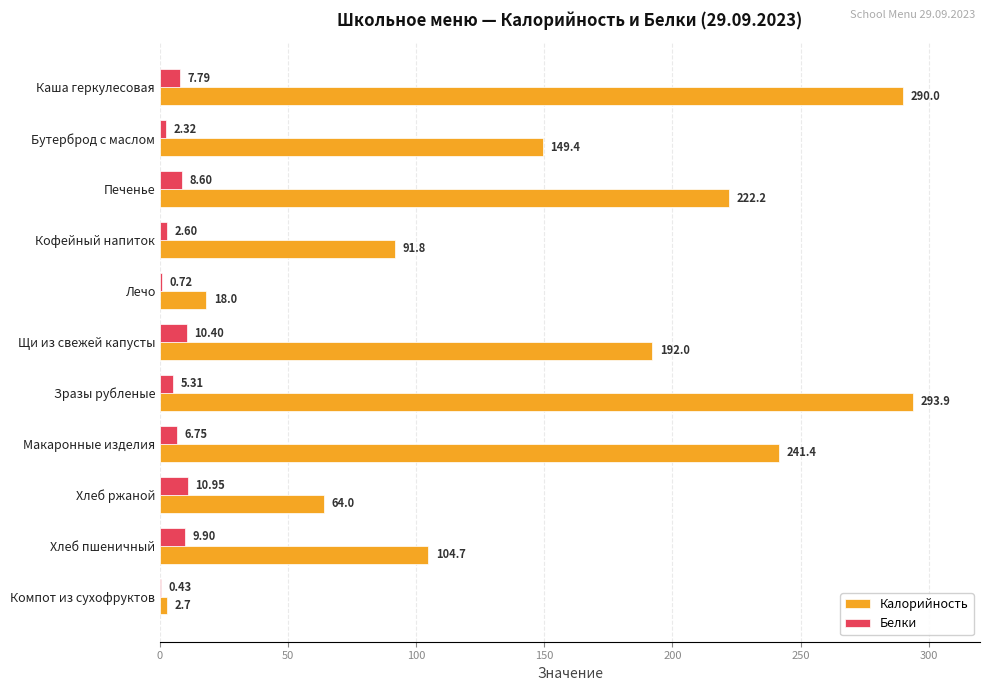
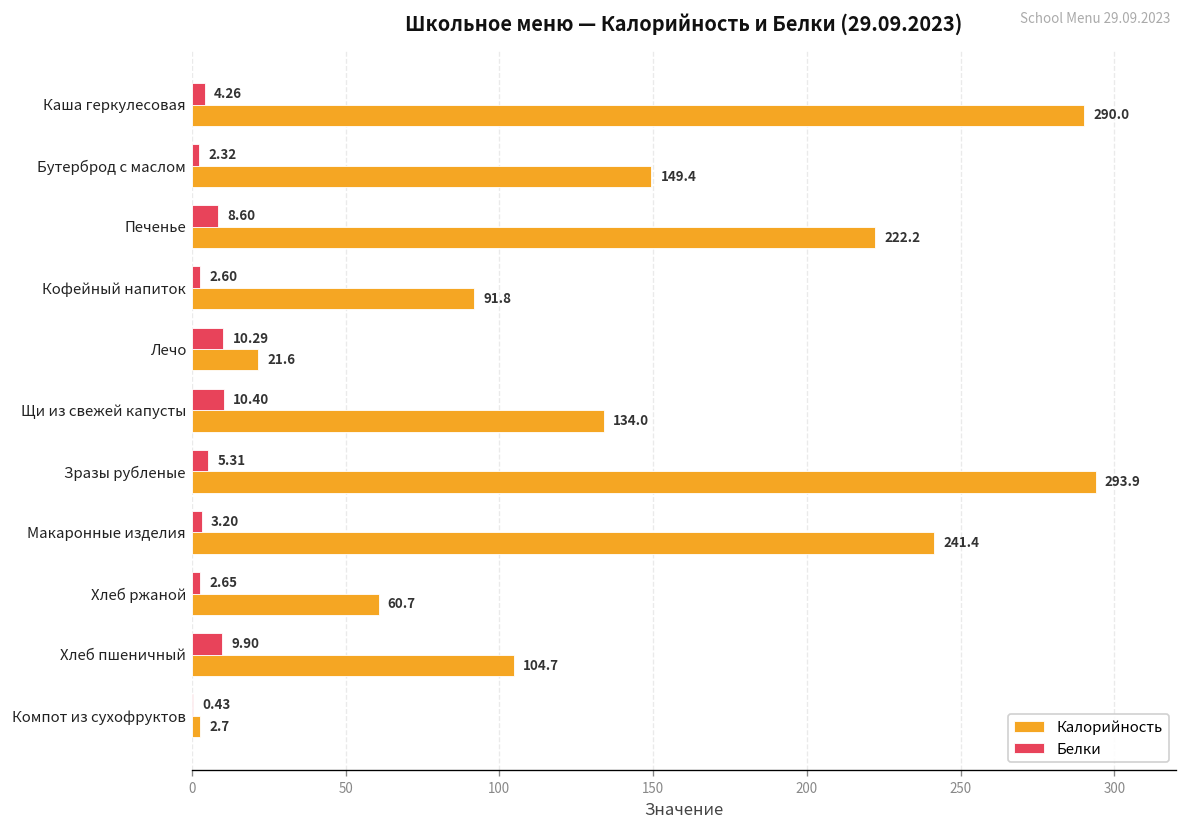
  {
    "Калорийность": {
      "Каша геркулесовая": 290.0,
      "Бутерброд с маслом": 149.4,
      "Печенье": 222.2,
      "Кофейный напиток": 91.8,
-     "Лечо": 18.0,
-     "Щи из свежей капусты": 192.0,
+     "Лечо": 21.6,
+     "Щи из свежей капусты": 134.0,
      "Зразы рубленые": 293.9,
      "Макаронные изделия": 241.4,
-     "Хлеб ржаной": 64.0,
+     "Хлеб ржаной": 60.7,
      "Хлеб пшеничный": 104.7,
      "Компот из сухофруктов": 2.7
    },
    "Белки": {
-     "Каша геркулесовая": 7.79,
+     "Каша геркулесовая": 4.26,
      "Бутерброд с маслом": 2.32,
      "Печенье": 8.60,
      "Кофейный напиток": 2.60,
-     "Лечо": 0.72,
+     "Лечо": 10.29,
      "Щи из свежей капусты": 10.40,
      "Зразы рубленые": 5.31,
-     "Макаронные изделия": 6.75,
-     "Хлеб ржаной": 10.95,
+     "Макаронные изделия": 3.20,
+     "Хлеб ржаной": 2.65,
      "Хлеб пшеничный": 9.90,
      "Компот из сухофруктов": 0.43
    }
  }
